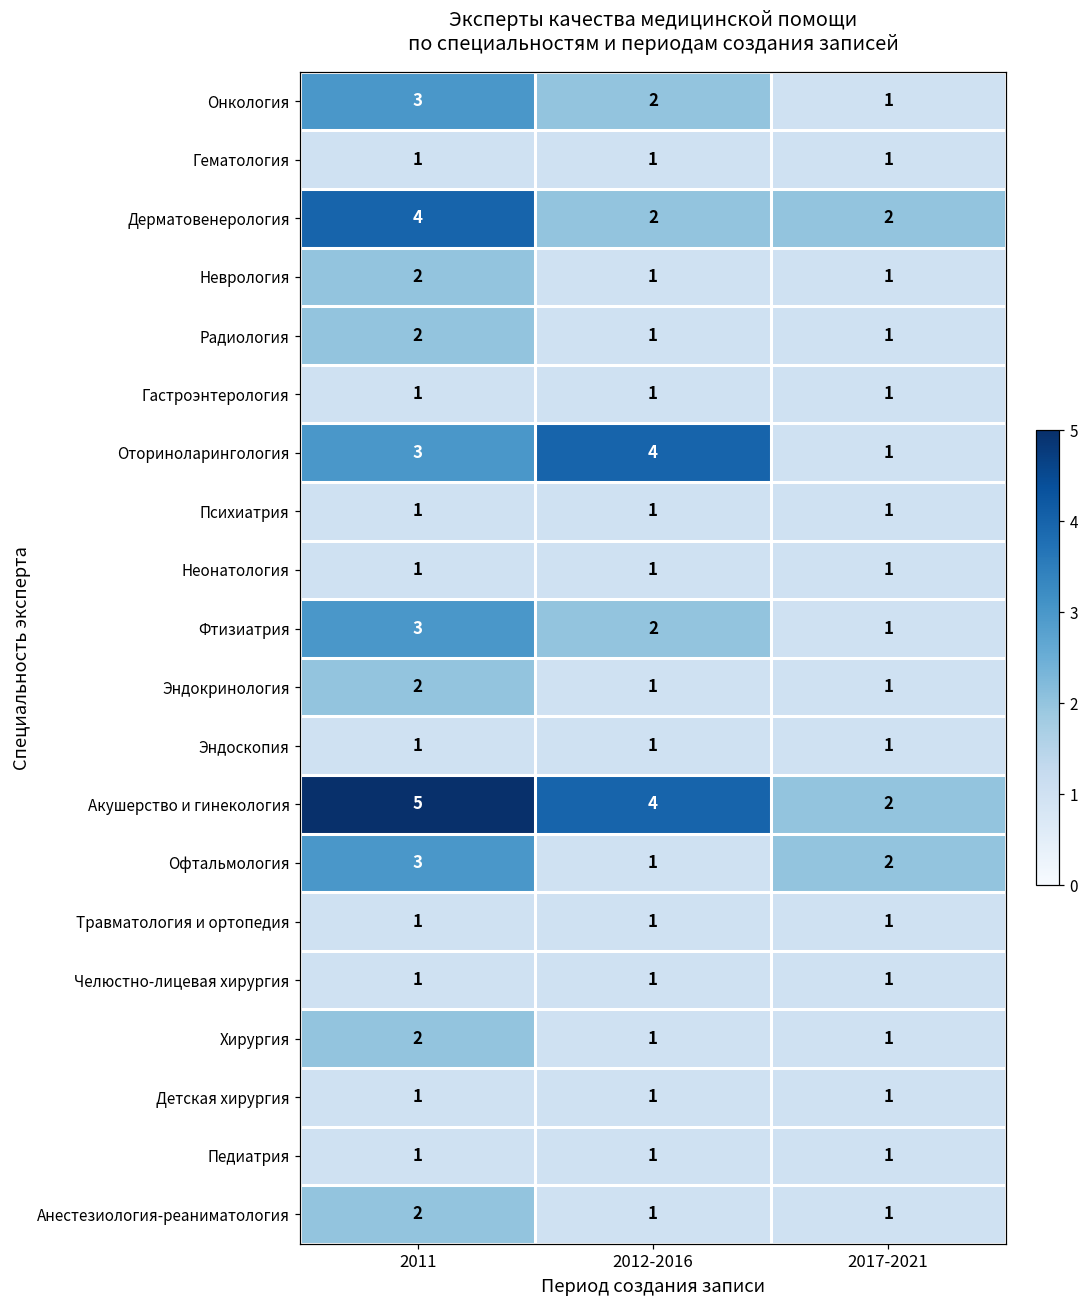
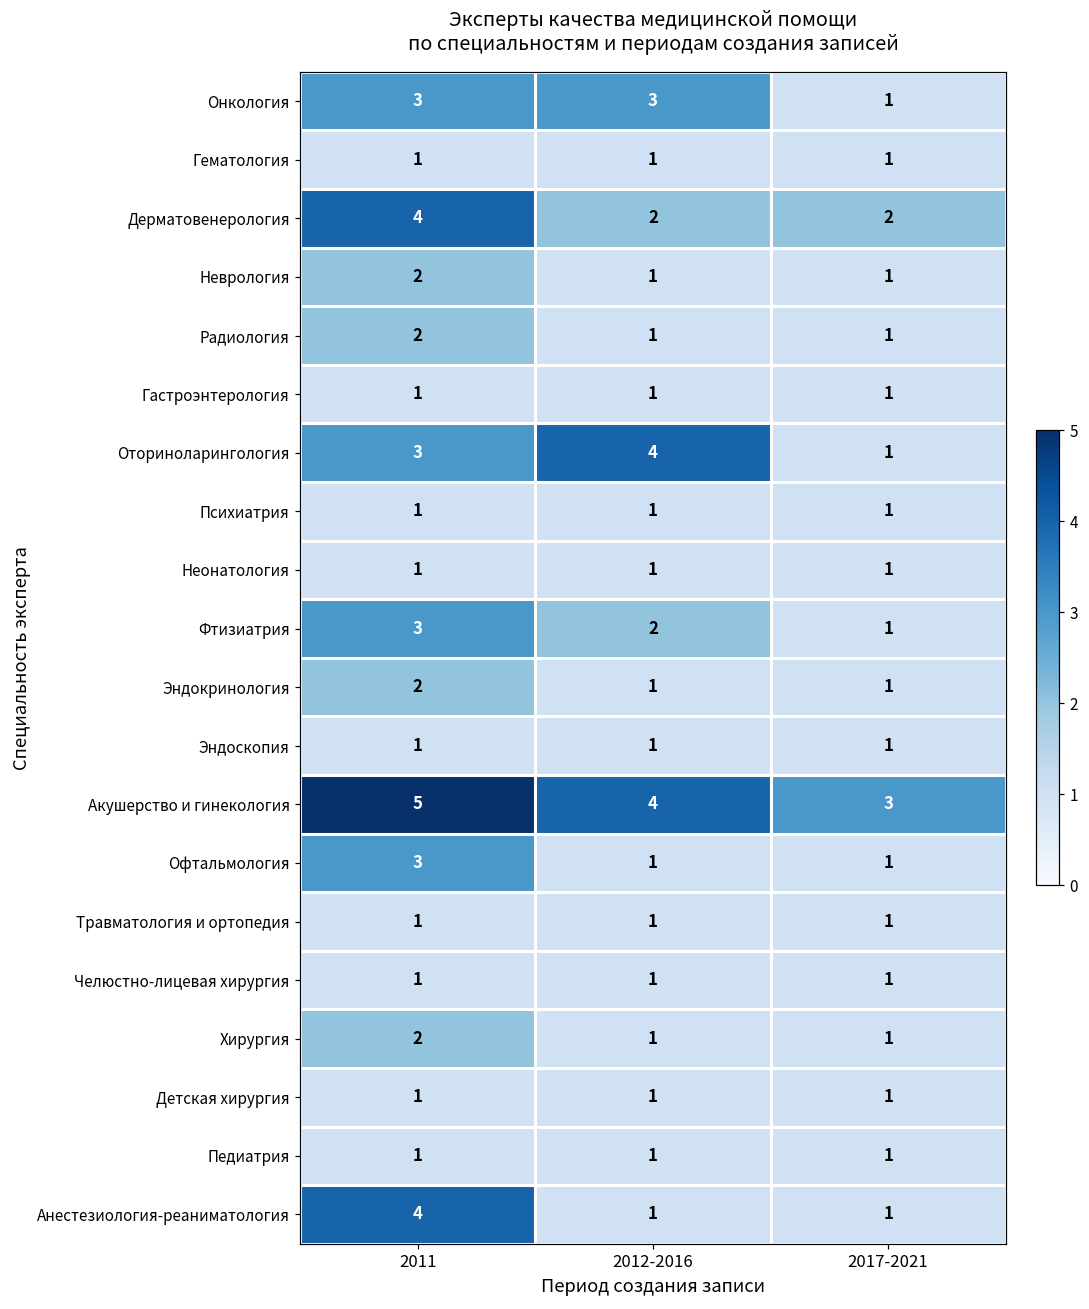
  {
    "Онкология": {
      "2011": 3,
-     "2012-2016": 2,
+     "2012-2016": 3,
      "2017-2021": 1
    },
    "Гематология": {
      "2011": 1,
      "2012-2016": 1,
      "2017-2021": 1
    },
    "Дерматовенерология": {
      "2011": 4,
      "2012-2016": 2,
      "2017-2021": 2
    },
    "Неврология": {
      "2011": 2,
      "2012-2016": 1,
      "2017-2021": 1
    },
    "Радиология": {
      "2011": 2,
      "2012-2016": 1,
      "2017-2021": 1
    },
    "Гастроэнтерология": {
      "2011": 1,
      "2012-2016": 1,
      "2017-2021": 1
    },
    "Оториноларингология": {
      "2011": 3,
      "2012-2016": 4,
      "2017-2021": 1
    },
    "Психиатрия": {
      "2011": 1,
      "2012-2016": 1,
      "2017-2021": 1
    },
    "Неонатология": {
      "2011": 1,
      "2012-2016": 1,
      "2017-2021": 1
    },
    "Фтизиатрия": {
      "2011": 3,
      "2012-2016": 2,
      "2017-2021": 1
    },
    "Эндокринология": {
      "2011": 2,
      "2012-2016": 1,
      "2017-2021": 1
    },
    "Эндоскопия": {
      "2011": 1,
      "2012-2016": 1,
      "2017-2021": 1
    },
    "Акушерство и гинекология": {
      "2011": 5,
      "2012-2016": 4,
-     "2017-2021": 2
+     "2017-2021": 3
    },
    "Офтальмология": {
      "2011": 3,
      "2012-2016": 1,
-     "2017-2021": 2
+     "2017-2021": 1
    },
    "Травматология и ортопедия": {
      "2011": 1,
      "2012-2016": 1,
      "2017-2021": 1
    },
    "Челюстно-лицевая хирургия": {
      "2011": 1,
      "2012-2016": 1,
      "2017-2021": 1
    },
    "Хирургия": {
      "2011": 2,
      "2012-2016": 1,
      "2017-2021": 1
    },
    "Детская хирургия": {
      "2011": 1,
      "2012-2016": 1,
      "2017-2021": 1
    },
    "Педиатрия": {
      "2011": 1,
      "2012-2016": 1,
      "2017-2021": 1
    },
    "Анестезиология-реаниматология": {
-     "2011": 2,
+     "2011": 4,
      "2012-2016": 1,
      "2017-2021": 1
    }
  }
